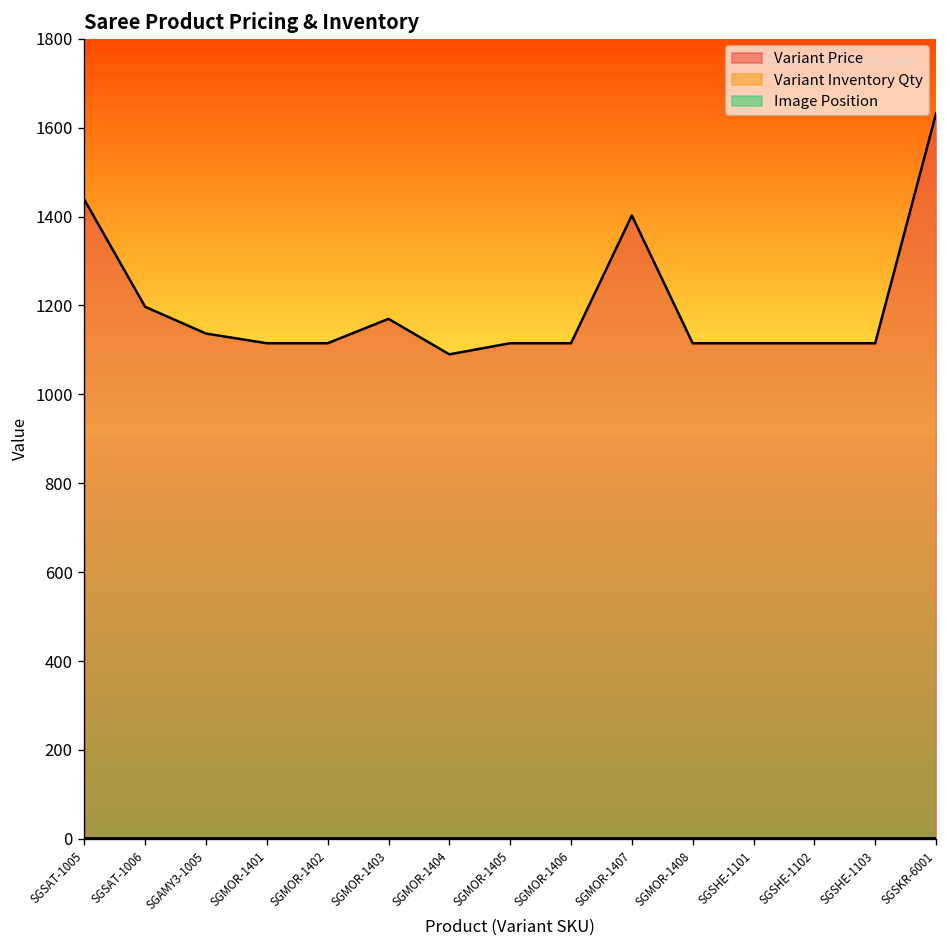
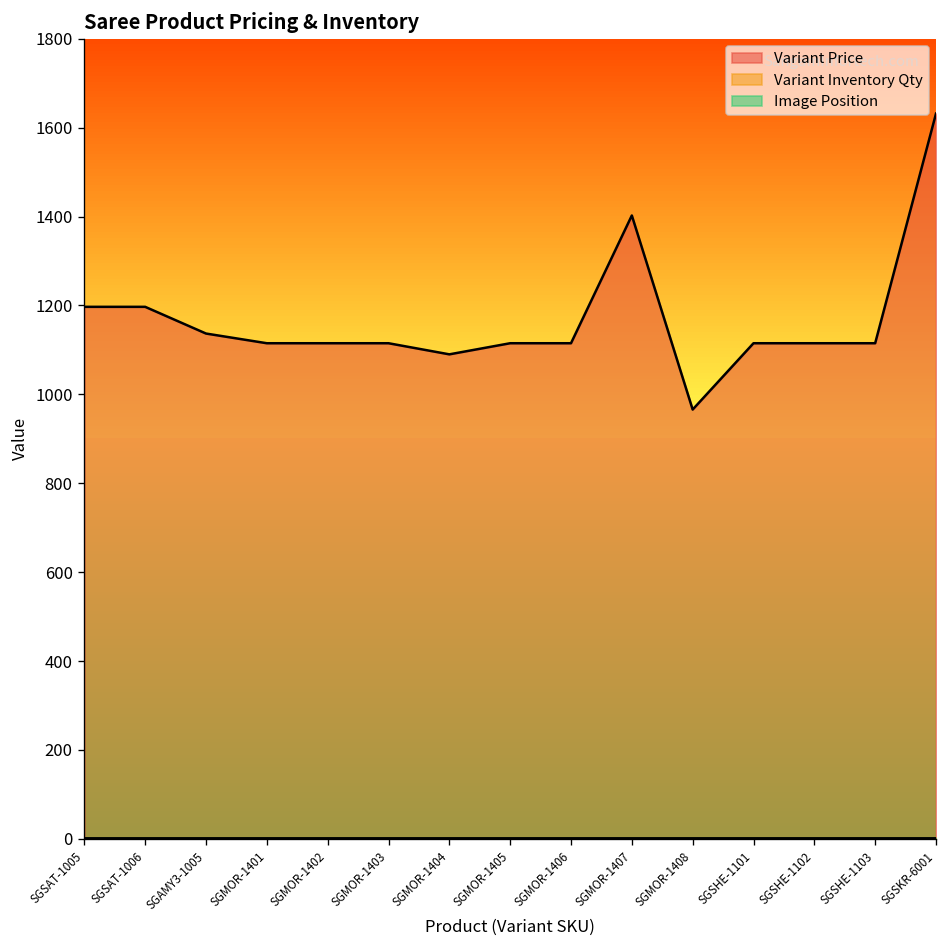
  {
    "Variant Price": {
-     "SGSAT-1005": 1440,
+     "SGSAT-1005": 1200,
      "SGSAT-1006": 1200,
      "SGAMY3-1005": 1140,
      "SGMOR-1401": 1120,
      "SGMOR-1402": 1120,
-     "SGMOR-1403": 1170,
+     "SGMOR-1403": 1120,
      "SGMOR-1404": 1090,
      "SGMOR-1405": 1120,
      "SGMOR-1406": 1120,
      "SGMOR-1407": 1400,
-     "SGMOR-1408": 1120,
+     "SGMOR-1408": 970,
      "SGSHE-1101": 1120,
      "SGSHE-1102": 1120,
      "SGSHE-1103": 1120,
      "SGSKR-6001": 1630
    },
    "Image Position": {
      "SGSAT-1005": 0,
      "SGSAT-1006": 0,
      "SGAMY3-1005": 0,
      "SGMOR-1401": 0,
      "SGMOR-1402": 0,
      "SGMOR-1403": 0,
      "SGMOR-1404": 0,
      "SGMOR-1405": 0,
      "SGMOR-1406": 0,
      "SGMOR-1407": 0,
      "SGMOR-1408": 0,
      "SGSHE-1101": 0,
      "SGSHE-1102": 0,
      "SGSHE-1103": 0,
      "SGSKR-6001": 0
    }
  }
